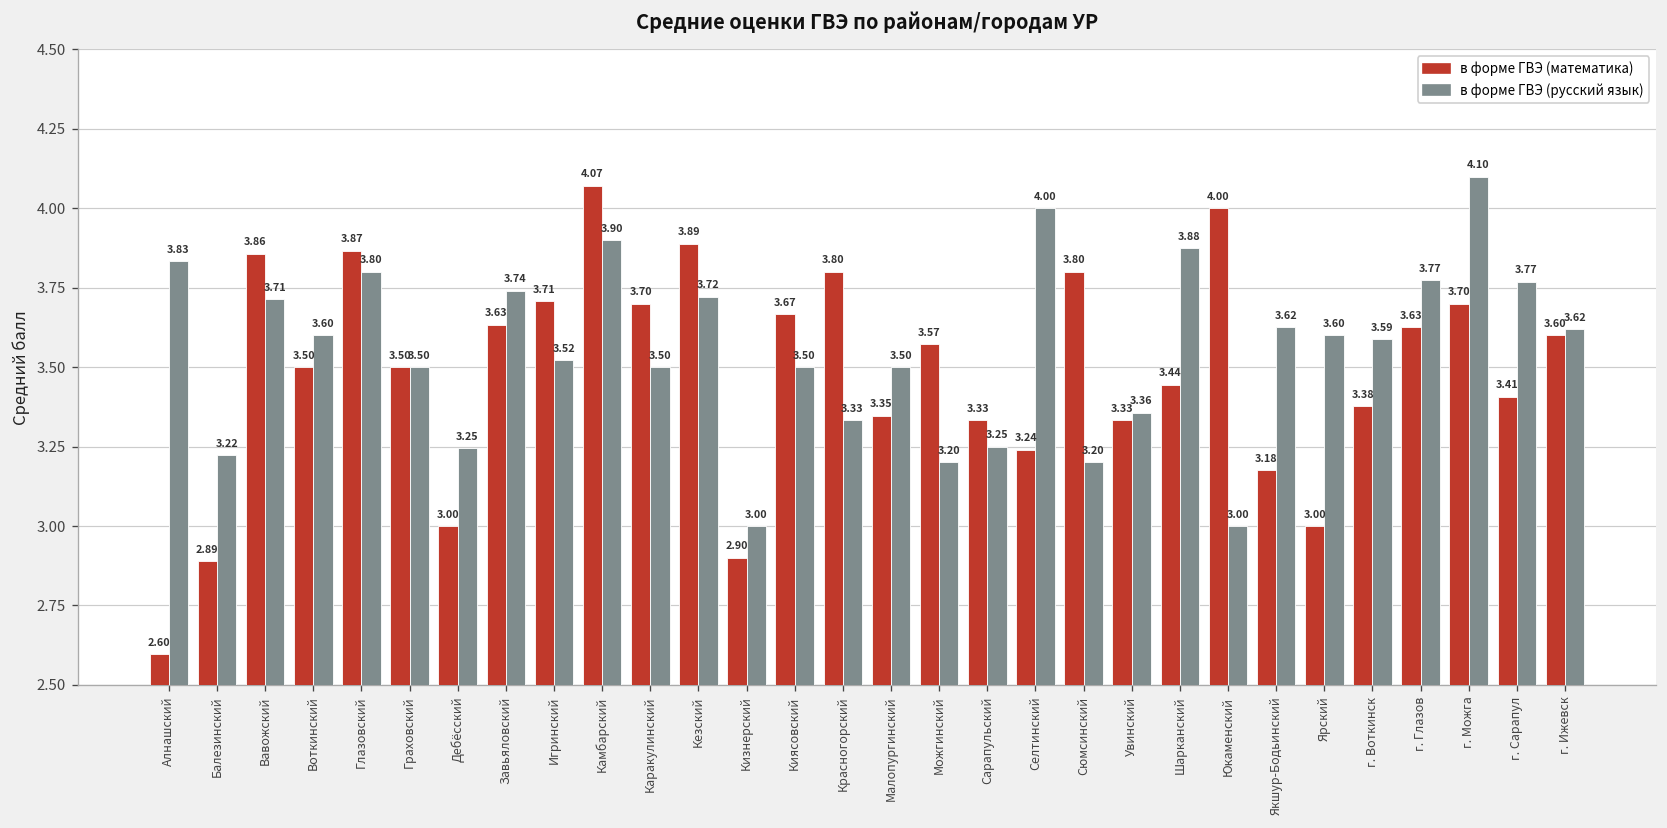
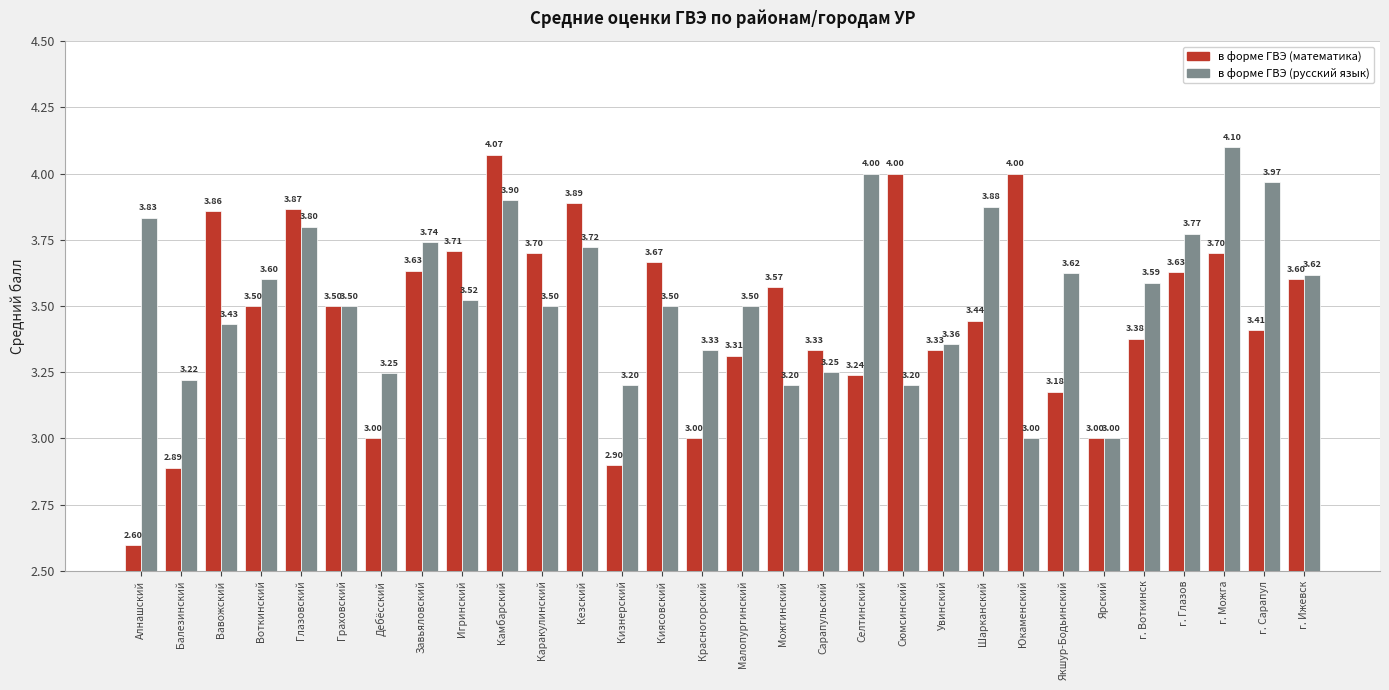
  {
    "в форме ГВЭ (математика)": {
      "Алнашский": 2.60,
      "Балезинский": 2.89,
      "Вавожский": 3.86,
      "Воткинский": 3.50,
      "Глазовский": 3.87,
      "Граховский": 3.50,
      "Дебёсский": 3.00,
      "Завьяловский": 3.63,
      "Игринский": 3.71,
      "Камбарский": 4.07,
      "Каракулинский": 3.70,
      "Кезский": 3.89,
      "Кизнерский": 2.90,
      "Киясовский": 3.67,
-     "Красногорский": 3.80,
-     "Малопургинский": 3.35,
+     "Красногорский": 3.00,
+     "Малопургинский": 3.31,
      "Можгинский": 3.57,
      "Сарапульский": 3.33,
      "Селтинский": 3.24,
-     "Сюмсинский": 3.80,
+     "Сюмсинский": 4.00,
      "Увинский": 3.33,
      "Шарканский": 3.44,
      "Юкаменский": 4.00,
      "Якшур-Бодьинский": 3.18,
      "Ярский": 3.00,
      "г. Воткинск": 3.38,
      "г. Глазов": 3.63,
      "г. Можга": 3.70,
      "г. Сарапул": 3.41,
      "г. Ижевск": 3.60
    },
    "в форме ГВЭ (русский язык)": {
      "Алнашский": 3.83,
      "Балезинский": 3.22,
-     "Вавожский": 3.71,
+     "Вавожский": 3.43,
      "Воткинский": 3.60,
      "Глазовский": 3.80,
      "Граховский": 3.50,
      "Дебёсский": 3.25,
      "Завьяловский": 3.74,
      "Игринский": 3.52,
      "Камбарский": 3.90,
      "Каракулинский": 3.50,
      "Кезский": 3.72,
-     "Кизнерский": 3.00,
+     "Кизнерский": 3.20,
      "Киясовский": 3.50,
      "Красногорский": 3.33,
      "Малопургинский": 3.50,
      "Можгинский": 3.20,
      "Сарапульский": 3.25,
      "Селтинский": 4.00,
      "Сюмсинский": 3.20,
      "Увинский": 3.36,
      "Шарканский": 3.88,
      "Юкаменский": 3.00,
      "Якшур-Бодьинский": 3.62,
-     "Ярский": 3.60,
+     "Ярский": 3.00,
      "г. Воткинск": 3.59,
      "г. Глазов": 3.77,
      "г. Можга": 4.10,
-     "г. Сарапул": 3.77,
+     "г. Сарапул": 3.97,
      "г. Ижевск": 3.62
    }
  }
